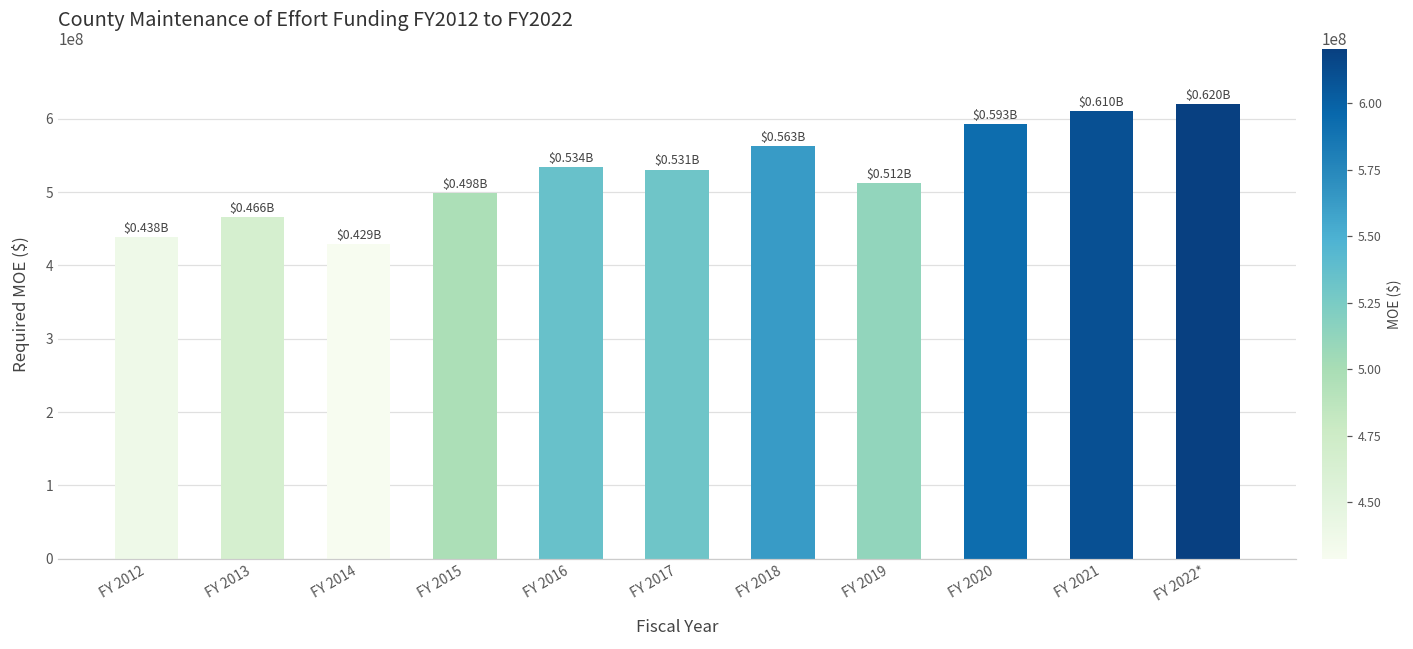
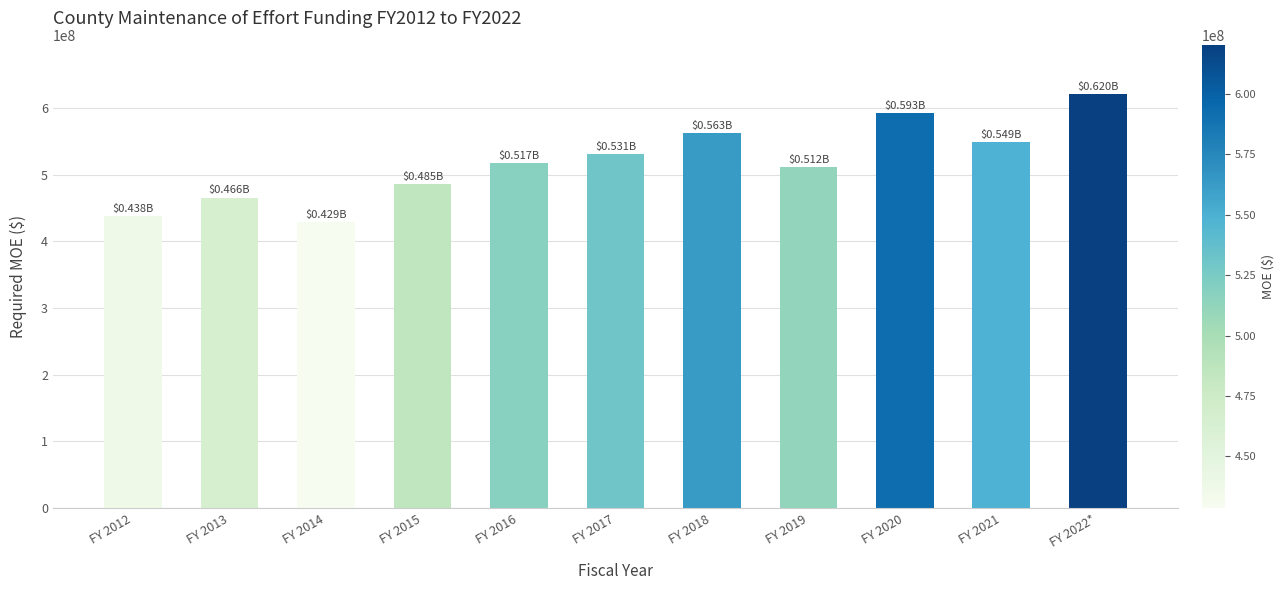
  {
    "FY 2012": "$0.438B",
    "FY 2013": "$0.466B",
    "FY 2014": "$0.429B",
-   "FY 2015": "$0.498B",
-   "FY 2016": "$0.534B",
+   "FY 2015": "$0.485B",
+   "FY 2016": "$0.517B",
    "FY 2017": "$0.531B",
    "FY 2018": "$0.563B",
    "FY 2019": "$0.512B",
    "FY 2020": "$0.593B",
-   "FY 2021": "$0.610B",
+   "FY 2021": "$0.549B",
    "FY 2022*": "$0.620B"
  }
